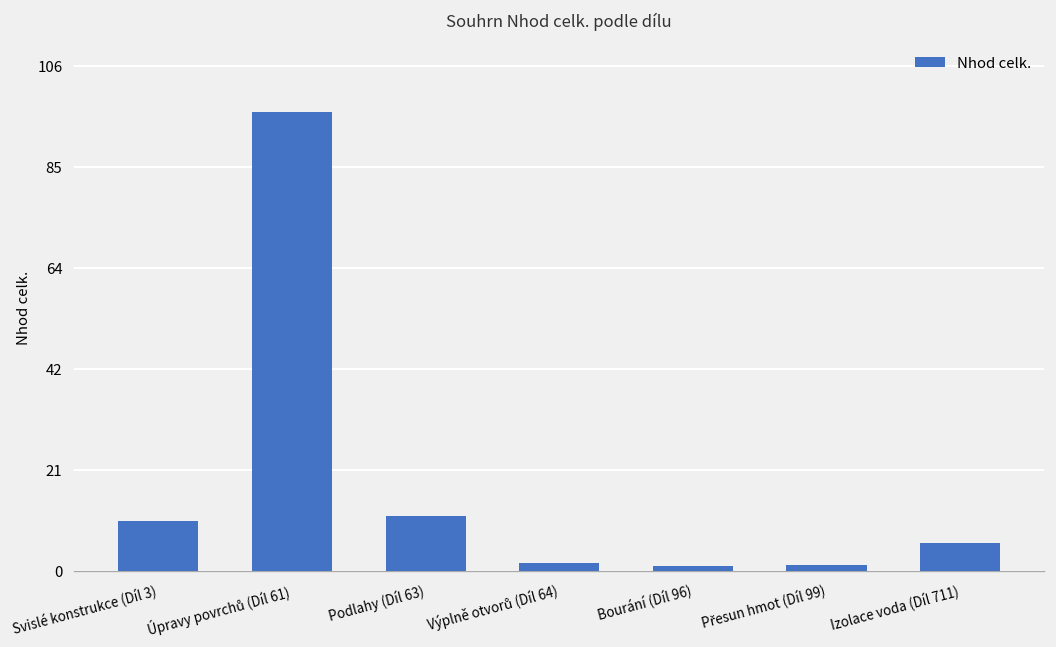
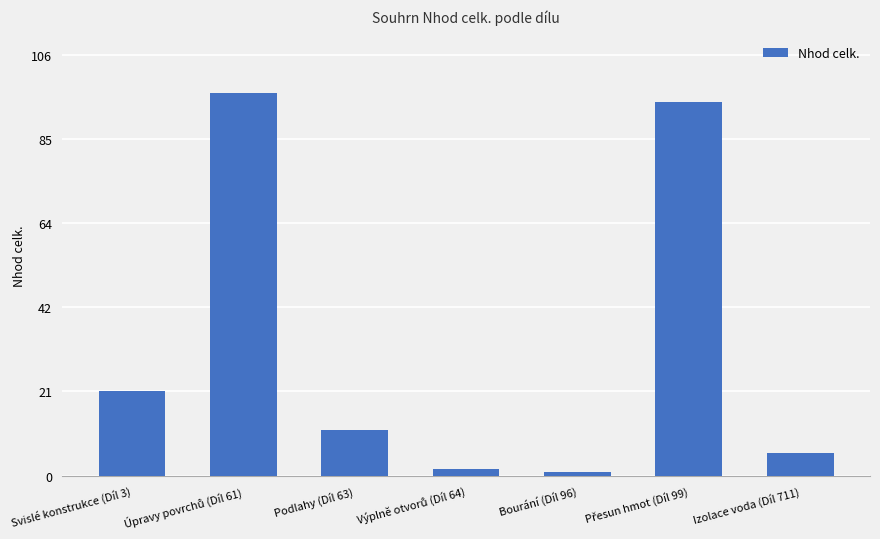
  {
-   "Svislé konstrukce (Díl 3)": 11,
+   "Svislé konstrukce (Díl 3)": 21,
    "Úpravy povrchů (Díl 61)": 96,
    "Podlahy (Díl 63)": 12,
    "Výplně otvorů (Díl 64)": 2,
    "Bourání (Díl 96)": 1,
-   "Přesun hmot (Díl 99)": 1,
+   "Přesun hmot (Díl 99)": 94,
    "Izolace voda (Díl 711)": 6
  }
